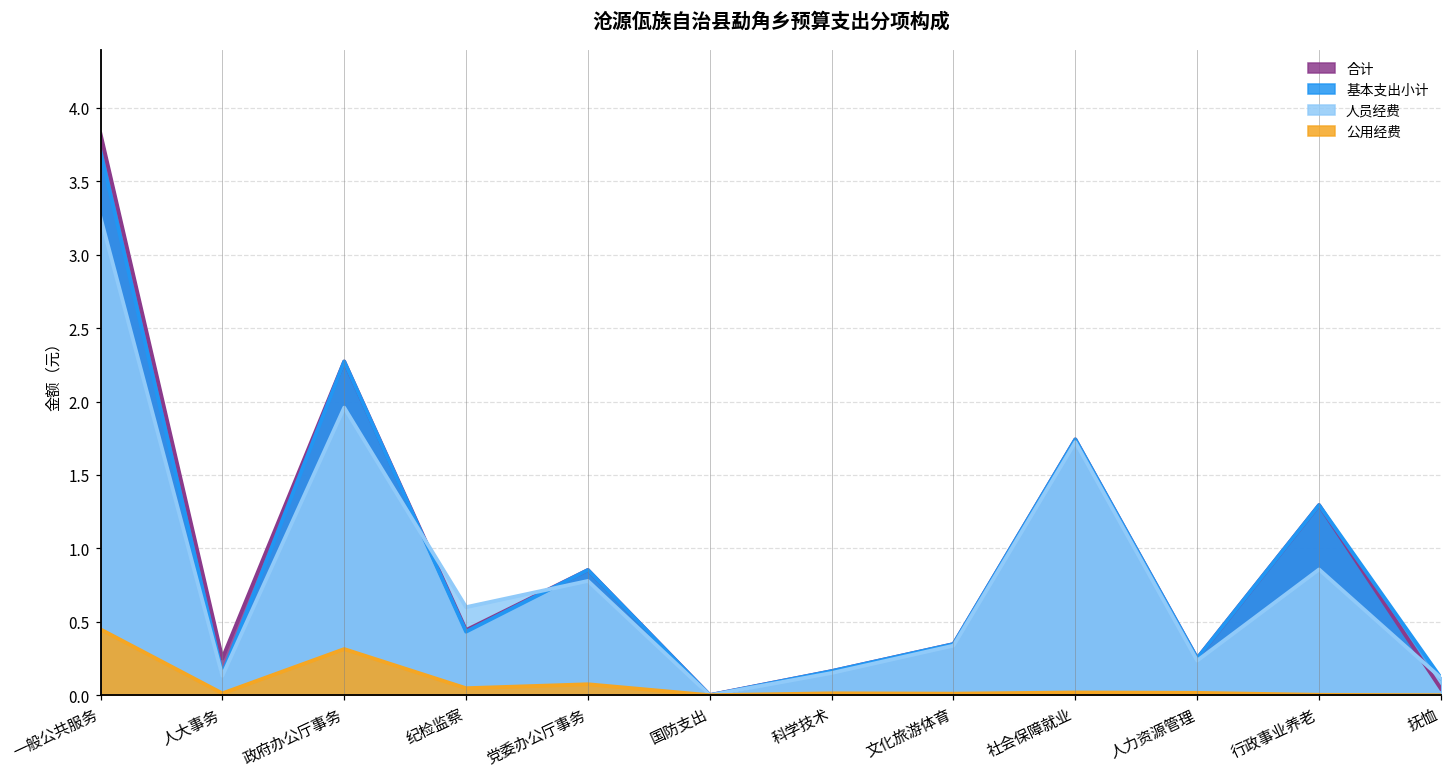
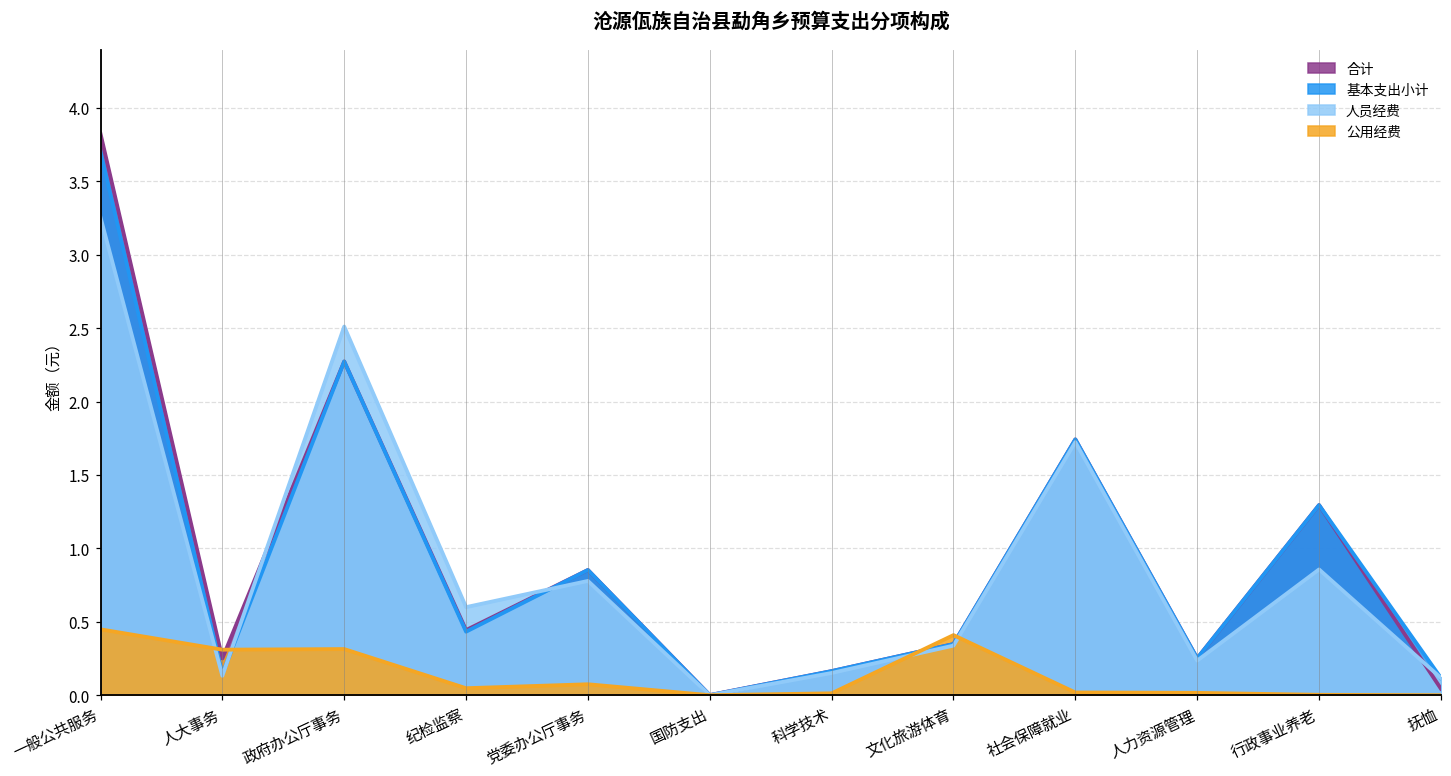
  {
    "合计": {
      "一般公共服务": 3.82,
      "人大事务": 0.25,
      "抚恤": 0.04
    },
    "基本支出小计": {
      "一般公共服务": 3.70
    },
    "人员经费": {
      "一般公共服务": 3.25,
-     "政府办公厅事务": 1.96,
+     "政府办公厅事务": 2.51,
      "纪检监察": 0.60,
      "党委办公厅事务": 0.78,
      "行政事业养老": 0.86
    },
    "公用经费": {
      "一般公共服务": 0.45,
-     "人大事务": 0.01,
+     "人大事务": 0.31,
      "政府办公厅事务": 0.31,
      "纪检监察": 0.05,
      "党委办公厅事务": 0.07,
      "科学技术": 0.01,
-     "文化旅游体育": 0.01,
+     "文化旅游体育": 0.41,
      "社会保障就业": 0.02,
      "人力资源管理": 0.02,
      "行政事业养老": 0.00,
      "抚恤": 0.00
    }
  }
